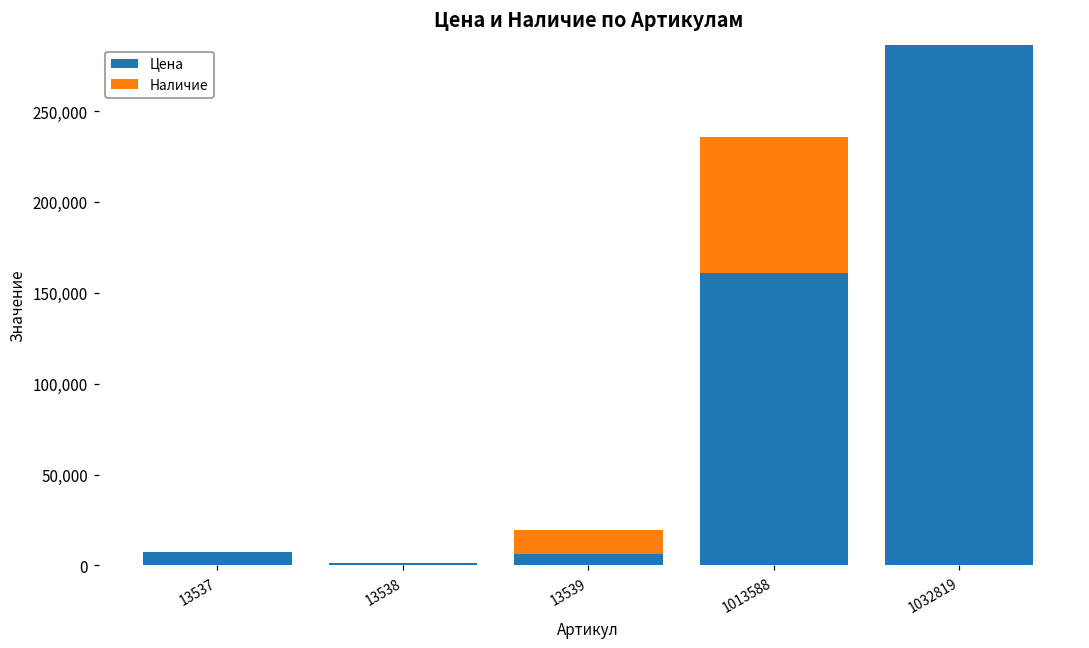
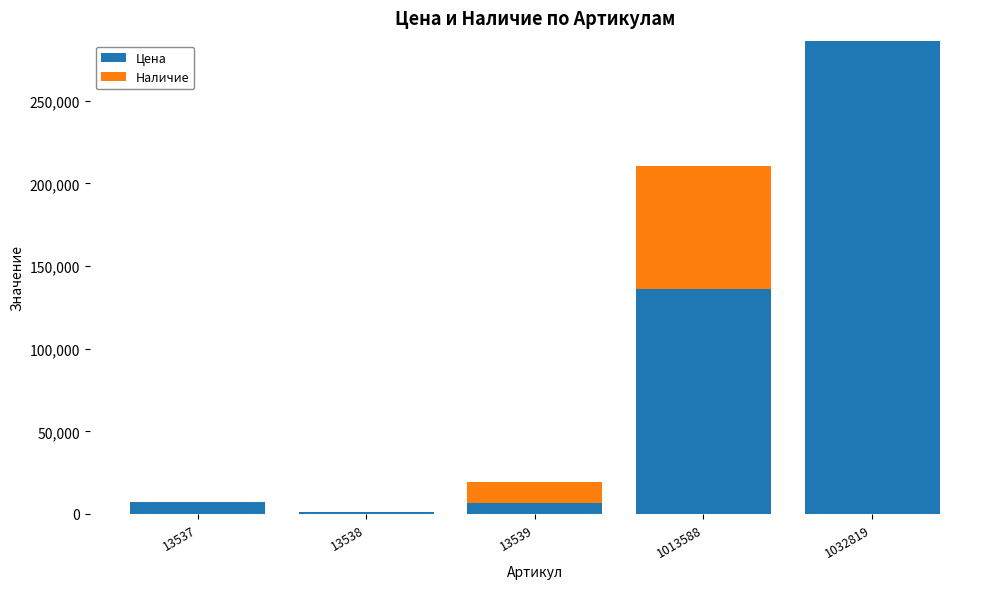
  {
    "Цена": {
      "13537": "7,000",
      "13539": "7,000",
-     "1013588": "161,000",
+     "1013588": "136,000",
      "1032819": "286,000"
    },
    "Наличие": {
      "13539": "13,000",
      "1013588": "74,000",
      "1032819": "0"
    }
  }
